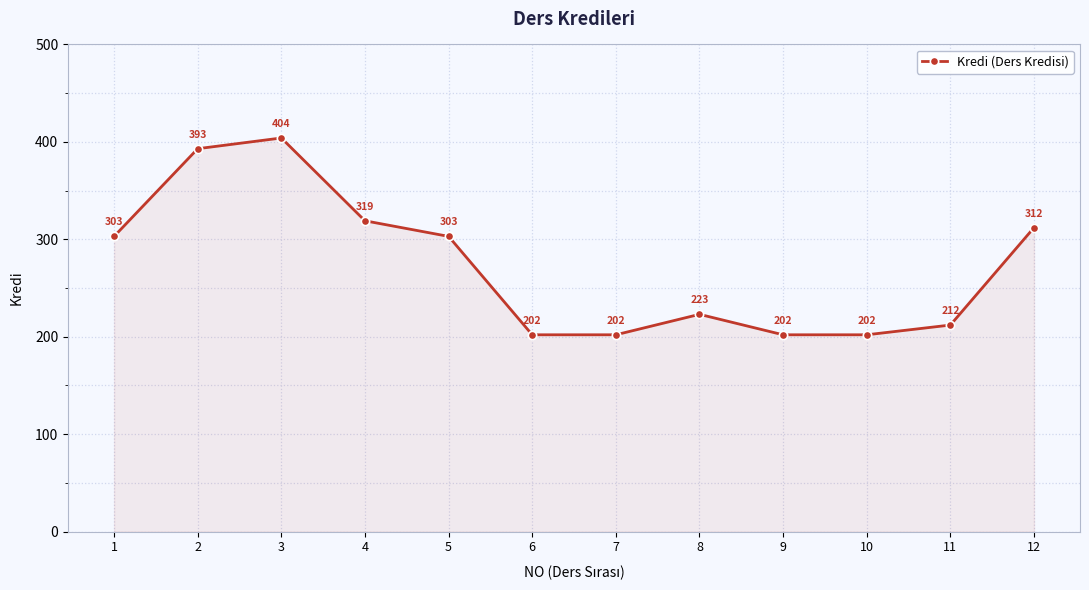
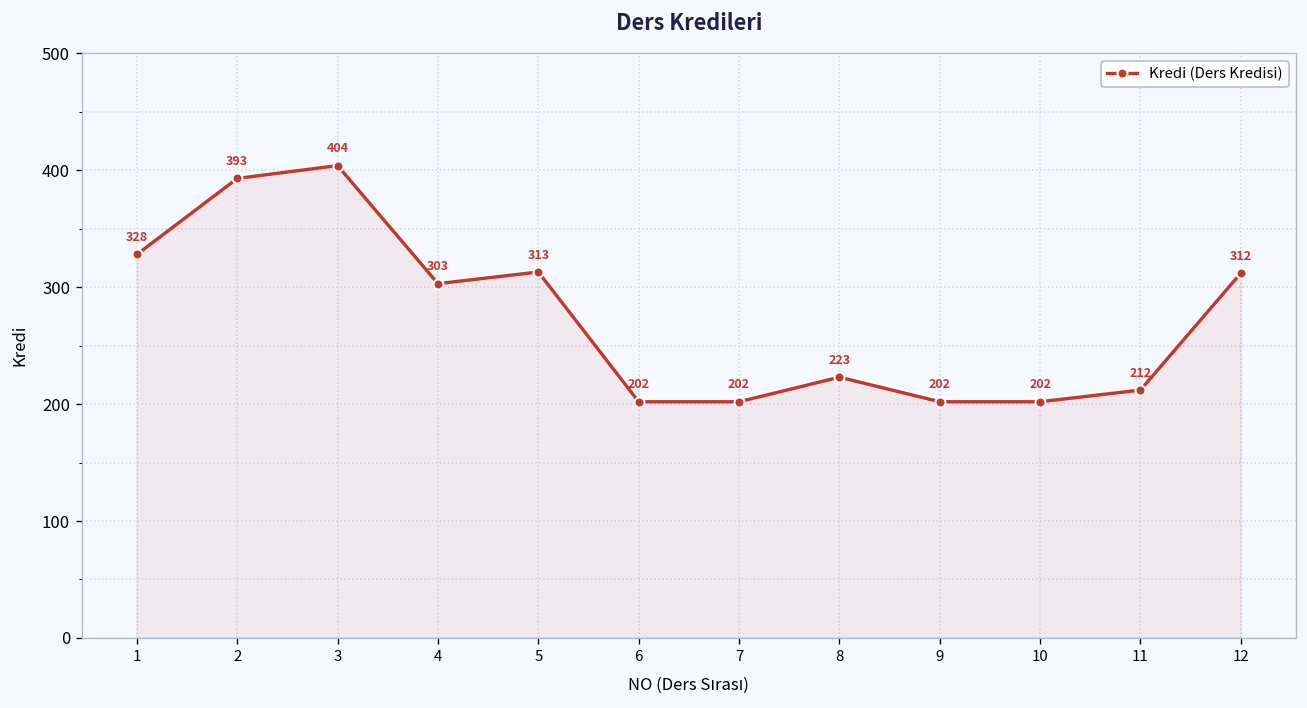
  {
-   "1": 303,
+   "1": 328,
    "2": 393,
    "3": 404,
-   "4": 319,
-   "5": 303,
+   "4": 303,
+   "5": 313,
    "6": 202,
    "7": 202,
    "8": 223,
    "9": 202,
    "10": 202,
    "11": 212,
    "12": 312
  }
